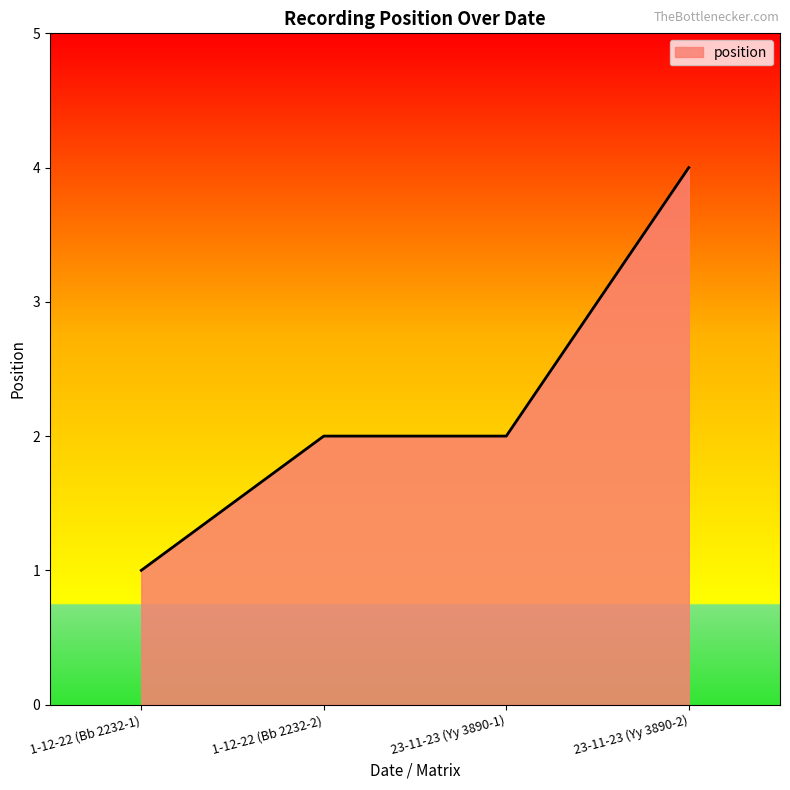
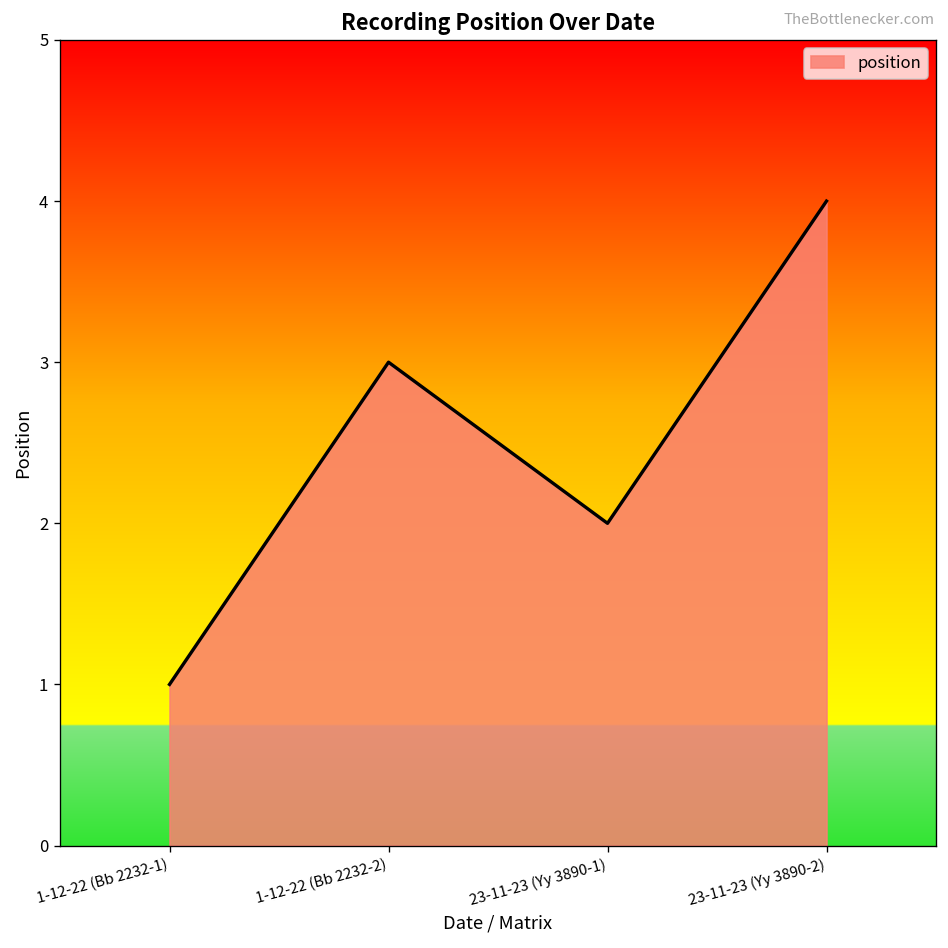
  {
    "1-12-22 (Bb 2232-1)": 1,
-   "1-12-22 (Bb 2232-2)": 2,
+   "1-12-22 (Bb 2232-2)": 3,
    "23-11-23 (Yy 3890-1)": 2,
    "23-11-23 (Yy 3890-2)": 4
  }
